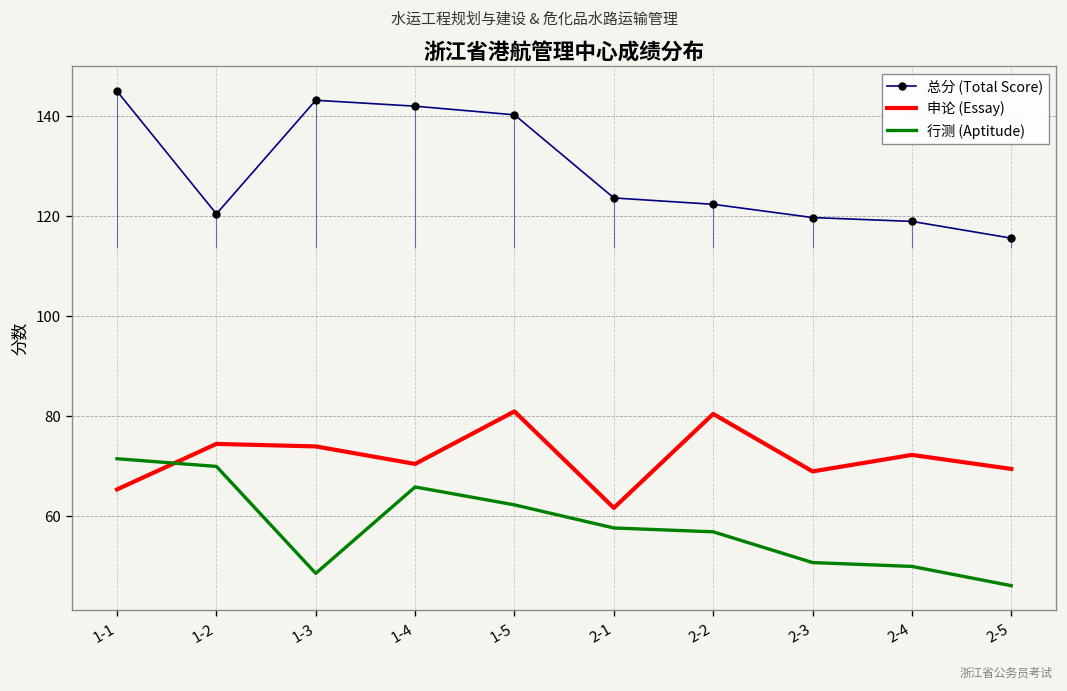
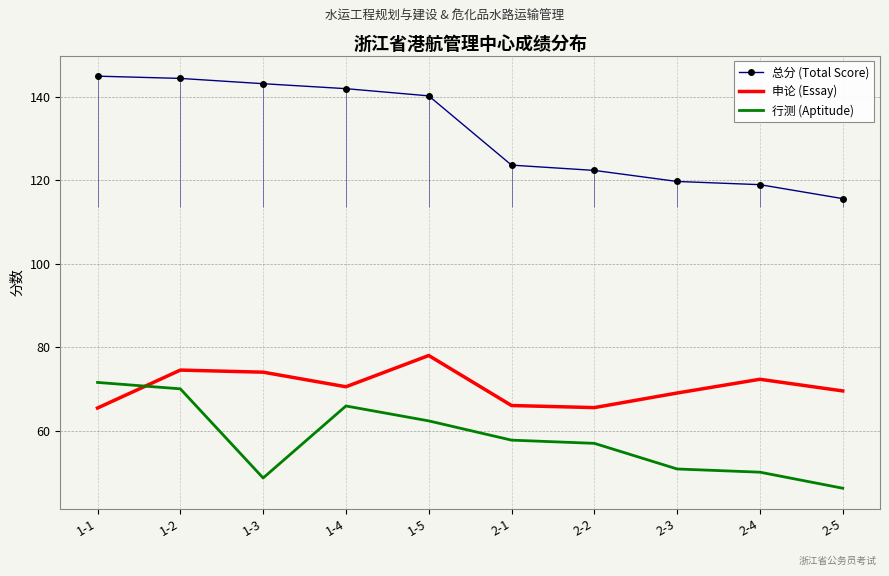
  {
    "总分 (Total Score)": {
      "1-1": 145,
-     "1-2": 121,
+     "1-2": 145,
      "1-3": 143,
      "1-4": 142,
      "1-5": 140,
      "2-1": 124,
      "2-2": 122,
      "2-3": 120,
      "2-4": 119,
      "2-5": 116
    },
    "申论 (Essay)": {
      "1-1": 65,
      "1-2": 75,
      "1-3": 74,
      "1-4": 71,
-     "1-5": 81,
-     "2-1": 62,
-     "2-2": 81,
+     "1-5": 78,
+     "2-1": 66,
+     "2-2": 66,
      "2-3": 69,
      "2-4": 72,
      "2-5": 70
    },
    "行测 (Aptitude)": {
      "1-1": 72,
      "1-2": 70,
      "1-3": 49,
      "1-4": 66,
      "1-5": 62,
      "2-1": 58,
      "2-2": 57,
      "2-3": 51,
      "2-4": 50,
      "2-5": 46
    }
  }
